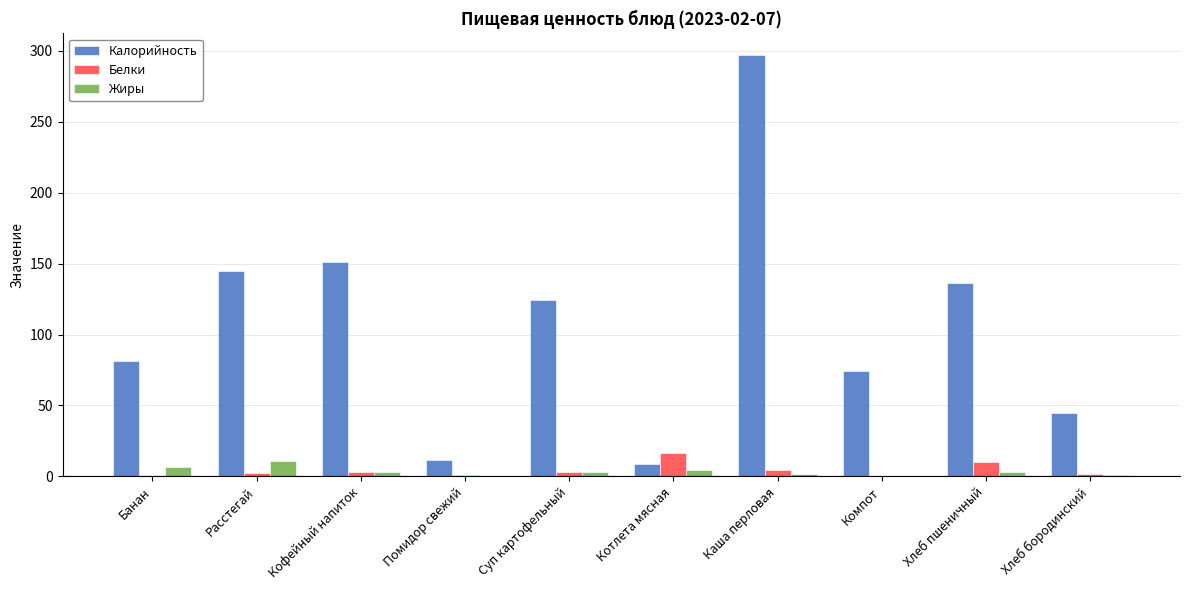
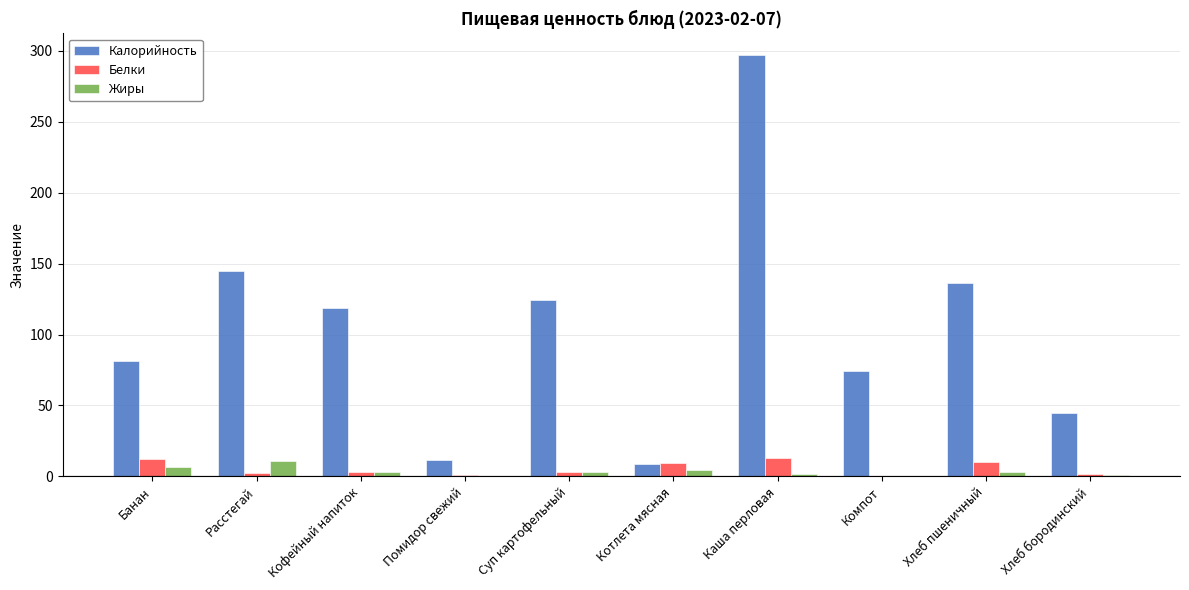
  {
    "Калорийность": {
      "Банан": 82,
      "Расстегай": 145,
-     "Кофейный напиток": 151,
+     "Кофейный напиток": 119,
      "Помидор свежий": 11,
      "Суп картофельный": 124,
      "Котлета мясная": 9,
      "Каша перловая": 297,
      "Компот": 74,
      "Хлеб пшеничный": 136,
      "Хлеб бородинский": 45
    },
    "Белки": {
-     "Банан": 0,
+     "Банан": 12,
      "Расстегай": 2,
      "Кофейный напиток": 3,
      "Суп картофельный": 3,
-     "Котлета мясная": 17,
-     "Каша перловая": 5,
+     "Котлета мясная": 9,
+     "Каша перловая": 13,
      "Хлеб пшеничный": 10,
      "Хлеб бородинский": 2
    },
    "Жиры": {
      "Банан": 7,
      "Расстегай": 11,
      "Кофейный напиток": 3,
      "Суп картофельный": 3,
      "Котлета мясная": 5,
      "Компот": 0,
      "Хлеб пшеничный": 3
    }
  }
